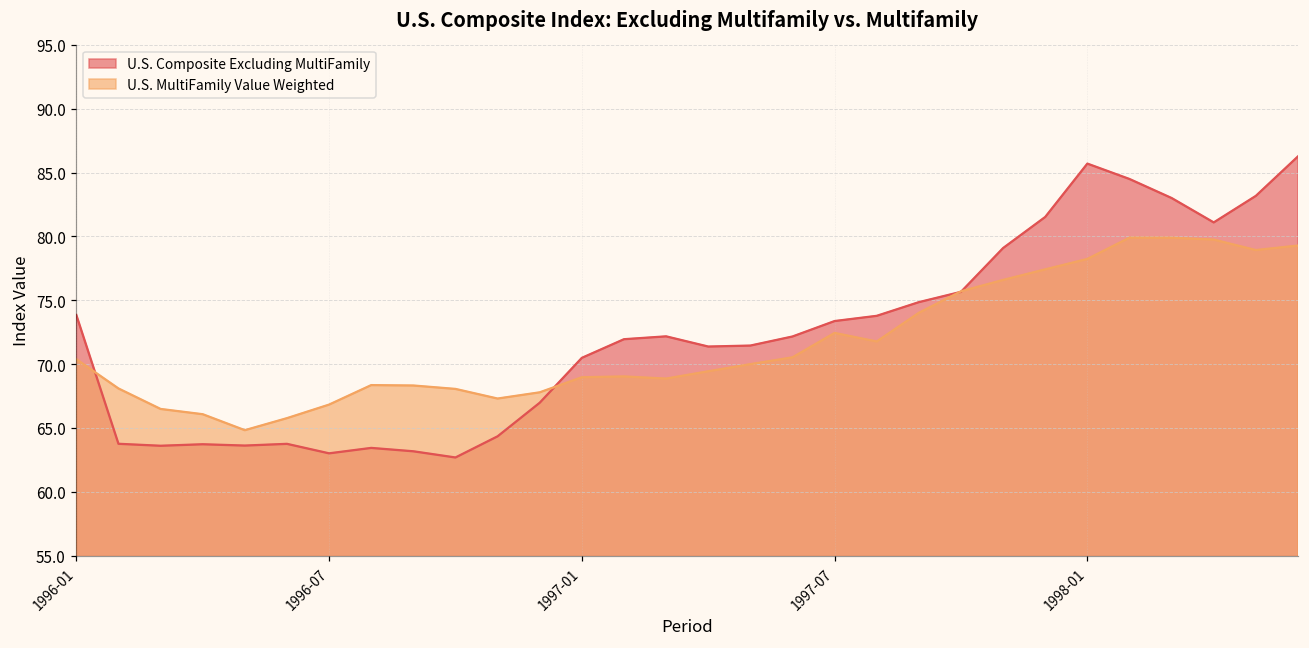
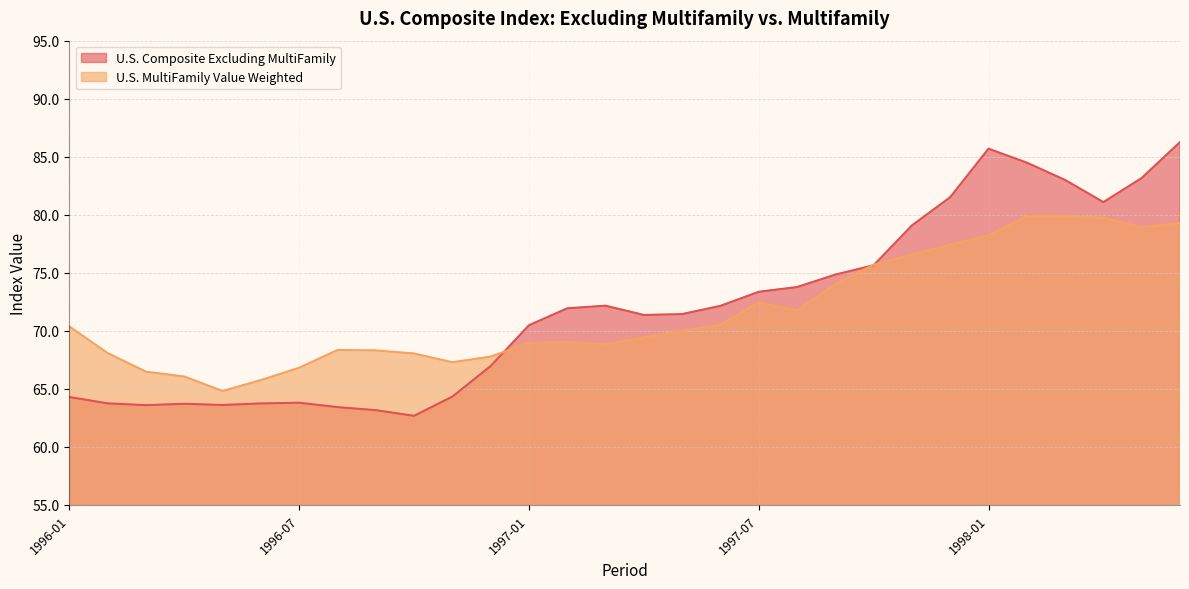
  {
    "U.S. Composite Excluding MultiFamily": {
-     "1996-01": 73.8,
-     "1996-07": 63.0,
+     "1996-01": 64.3,
+     "1996-07": 63.8,
      "1997-01": 70.5,
      "1997-07": 73.4,
      "1998-01": 85.7
    },
    "U.S. MultiFamily Value Weighted": {
      "1996-01": 70.4,
      "1996-07": 66.8,
      "1997-01": 69.0,
      "1997-07": 72.4,
      "1998-01": 78.2
    }
  }
